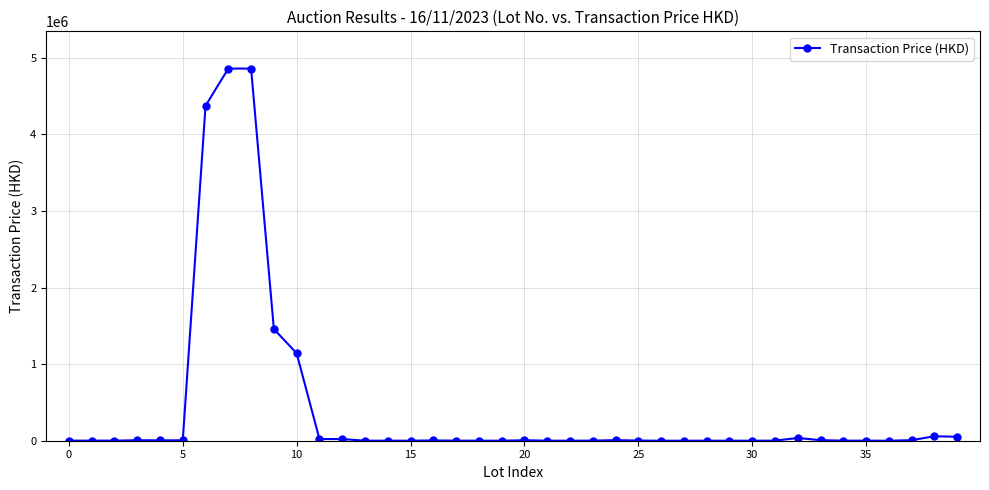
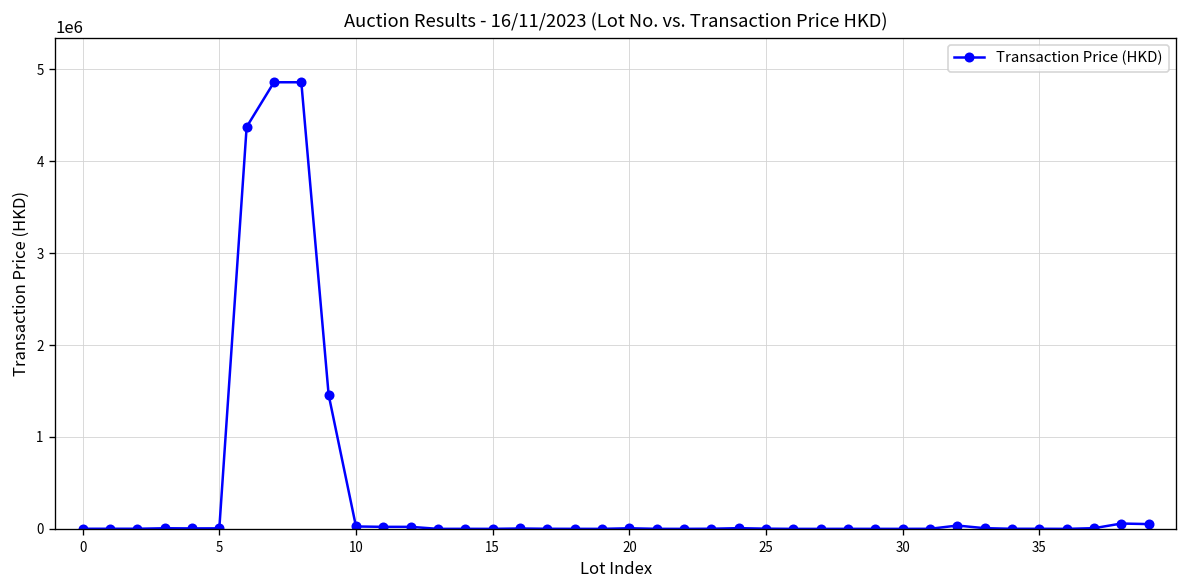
  {
    "0": 0,
    "5": 0,
-   "10": 1100000,
+   "10": 0,
    "15": 0,
    "20": 0,
    "25": 0,
    "30": 0,
    "35": 0
  }
